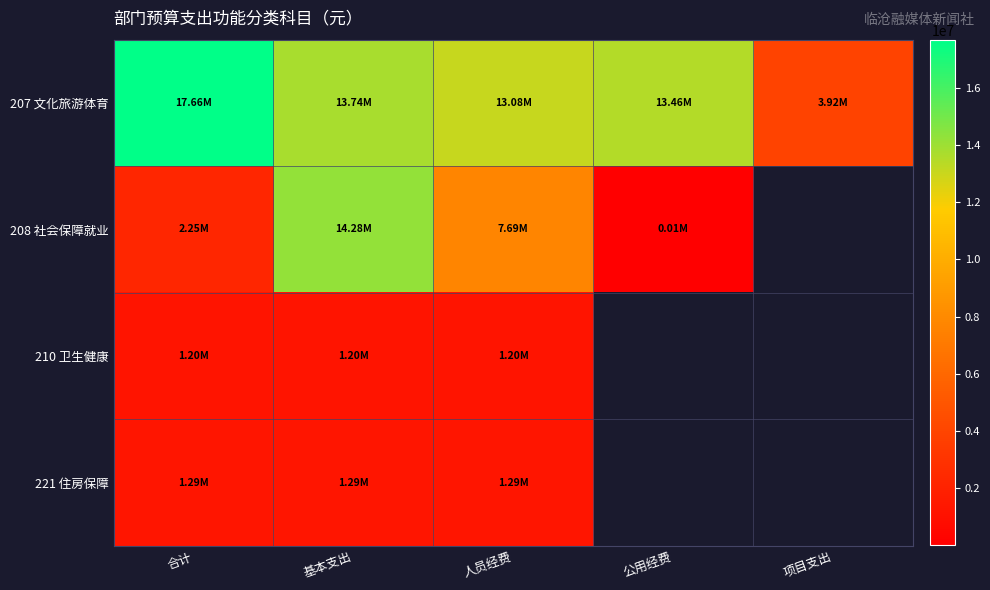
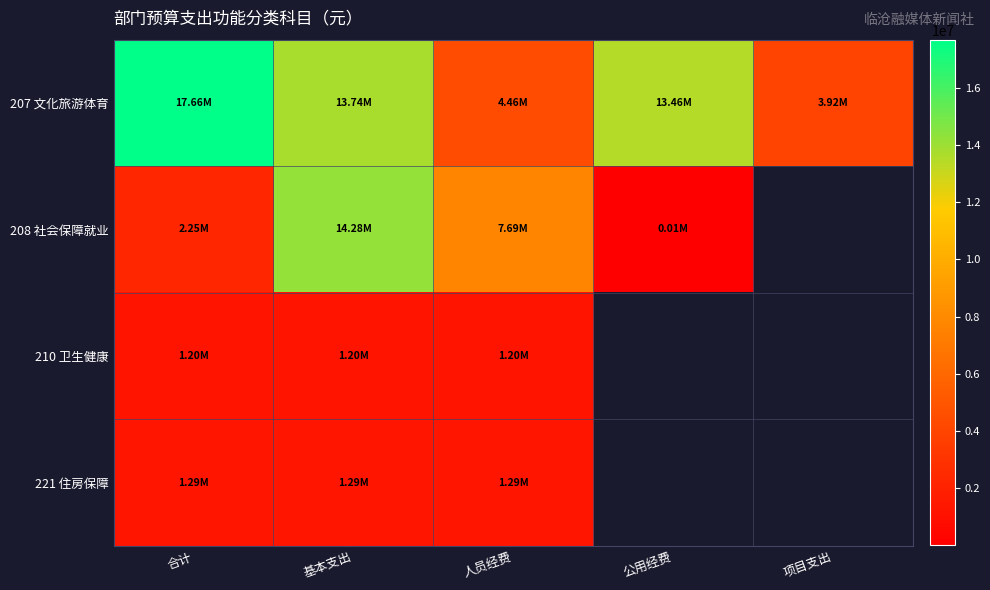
  {
    "207 文化旅游体育": {
      "合计": "17.66M",
      "基本支出": "13.74M",
-     "人员经费": "13.08M",
+     "人员经费": "4.46M",
      "公用经费": "13.46M",
      "项目支出": "3.92M"
    },
    "208 社会保障就业": {
      "合计": "2.25M",
      "基本支出": "14.28M",
      "人员经费": "7.69M",
      "公用经费": "0.01M"
    },
    "210 卫生健康": {
      "合计": "1.20M",
      "基本支出": "1.20M",
      "人员经费": "1.20M"
    },
    "221 住房保障": {
      "合计": "1.29M",
      "基本支出": "1.29M",
      "人员经费": "1.29M"
    }
  }
